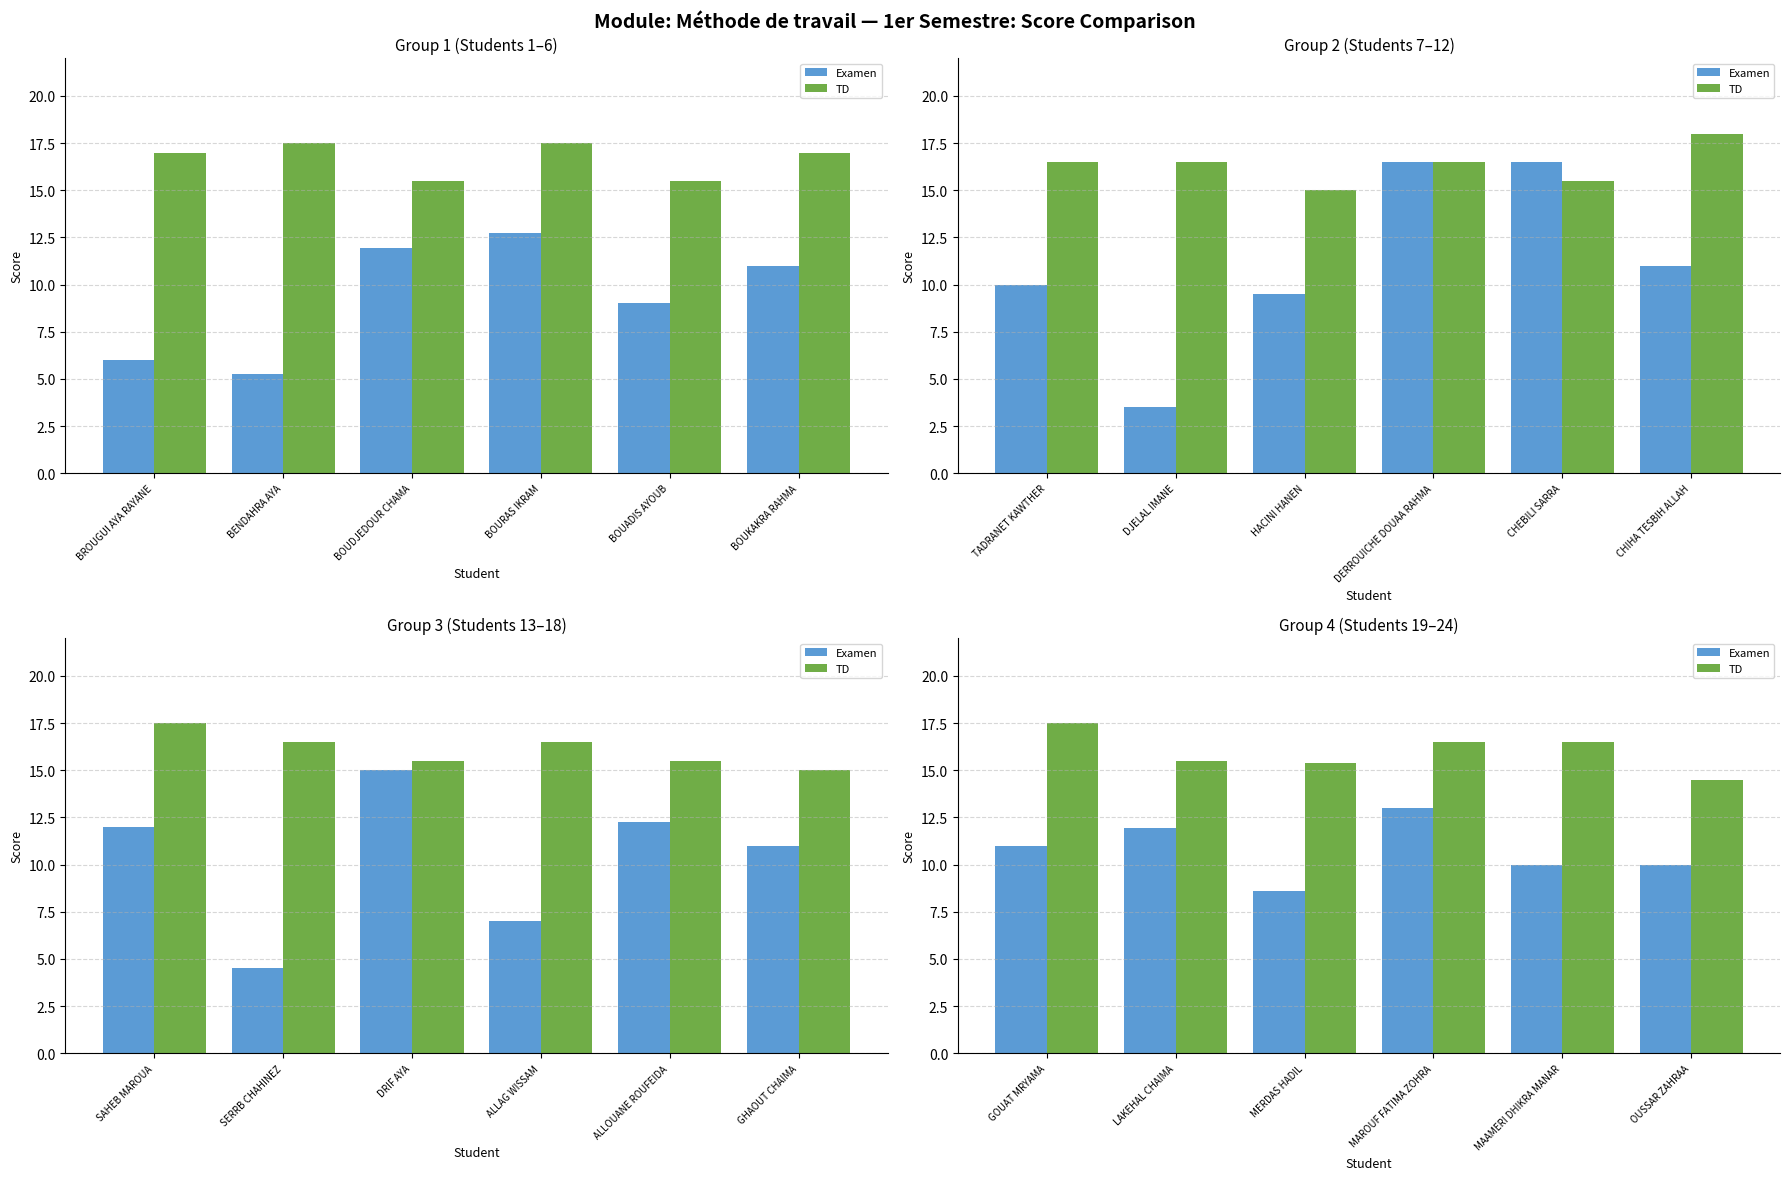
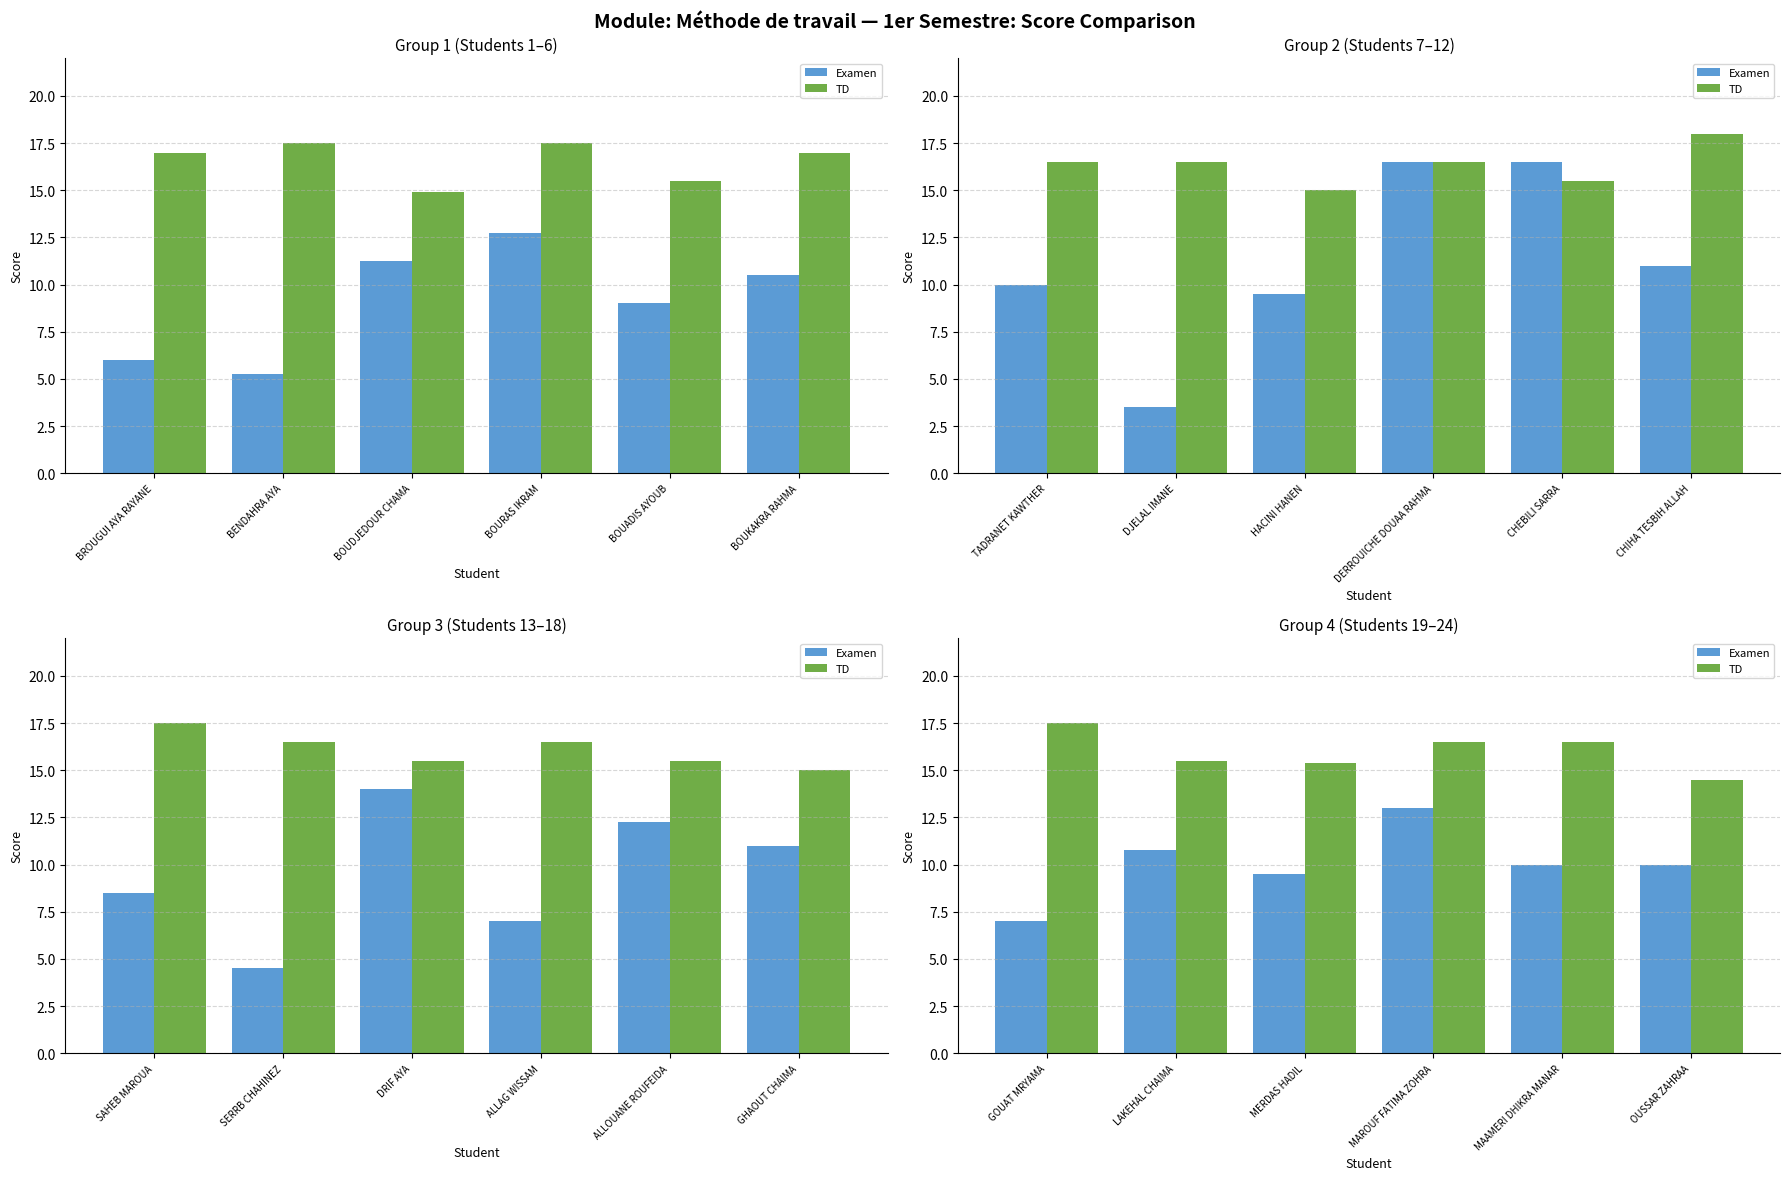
  {
    "Group 1 (Students 1–6)": {
      "Examen": {
        "BROUGUI AYA RAYANE": 6.0,
        "BENDAHRA AYA": 5.2,
-       "BOUDJEDOUR CHAMA": 11.9,
+       "BOUDJEDOUR CHAMA": 11.3,
        "BOURAS IKRAM": 12.7,
        "BOUADIS AYOUB": 9.0,
-       "BOUKAKRA RAHMA": 11.0
+       "BOUKAKRA RAHMA": 10.5
      },
      "TD": {
        "BROUGUI AYA RAYANE": 17.0,
        "BENDAHRA AYA": 17.5,
-       "BOUDJEDOUR CHAMA": 15.5,
+       "BOUDJEDOUR CHAMA": 14.9,
        "BOURAS IKRAM": 17.5,
        "BOUADIS AYOUB": 15.5,
        "BOUKAKRA RAHMA": 17.0
      }
    },
    "Group 2 (Students 7–12)": {
      "Examen": {
        "TADRANET KAWTHER": 10.0,
        "DJELAL IMANE": 3.5,
        "HACINI HANEN": 9.5,
        "DERROUICHE DOUAA RAHMA": 16.5,
        "CHEBILI SARRA": 16.5,
        "CHIHA TESBIH ALLAH": 11.0
      },
      "TD": {
        "TADRANET KAWTHER": 16.5,
        "DJELAL IMANE": 16.5,
        "HACINI HANEN": 15.0,
        "DERROUICHE DOUAA RAHMA": 16.5,
        "CHEBILI SARRA": 15.5,
        "CHIHA TESBIH ALLAH": 18.0
      }
    },
    "Group 3 (Students 13–18)": {
      "Examen": {
-       "SAHEB MAROUA": 12.0,
+       "SAHEB MAROUA": 8.5,
        "SERRB CHAHINEZ": 4.5,
-       "DRIF AYA": 15,
+       "DRIF AYA": 14,
        "ALLAG WISSAM": 7.0,
        "ALLOUANE ROUFEIDA": 12.3,
        "GHAOUT CHAIMA": 11.0
      },
      "TD": {
        "SAHEB MAROUA": 17.5,
        "SERRB CHAHINEZ": 16.5,
        "DRIF AYA": 15.5,
        "ALLAG WISSAM": 16.5,
        "ALLOUANE ROUFEIDA": 15.5,
        "GHAOUT CHAIMA": 15.0
      }
    },
    "Group 4 (Students 19–24)": {
      "Examen": {
-       "GOUAT MRYAMA": 11,
-       "LAKEHAL CHAIMA": 11.9,
-       "MERDAS HADIL": 8.6,
+       "GOUAT MRYAMA": 7,
+       "LAKEHAL CHAIMA": 10.8,
+       "MERDAS HADIL": 9.5,
        "MAROUF FATIMA ZOHRA": 13.0,
        "MAAMERI DHIKRA MANAR": 10.0,
        "OUSSAR ZAHRAA": 10.0
      },
      "TD": {
        "GOUAT MRYAMA": 17.5,
        "LAKEHAL CHAIMA": 15.5,
        "MERDAS HADIL": 15.4,
        "MAROUF FATIMA ZOHRA": 16.5,
        "MAAMERI DHIKRA MANAR": 16.5,
        "OUSSAR ZAHRAA": 14.5
      }
    }
  }
